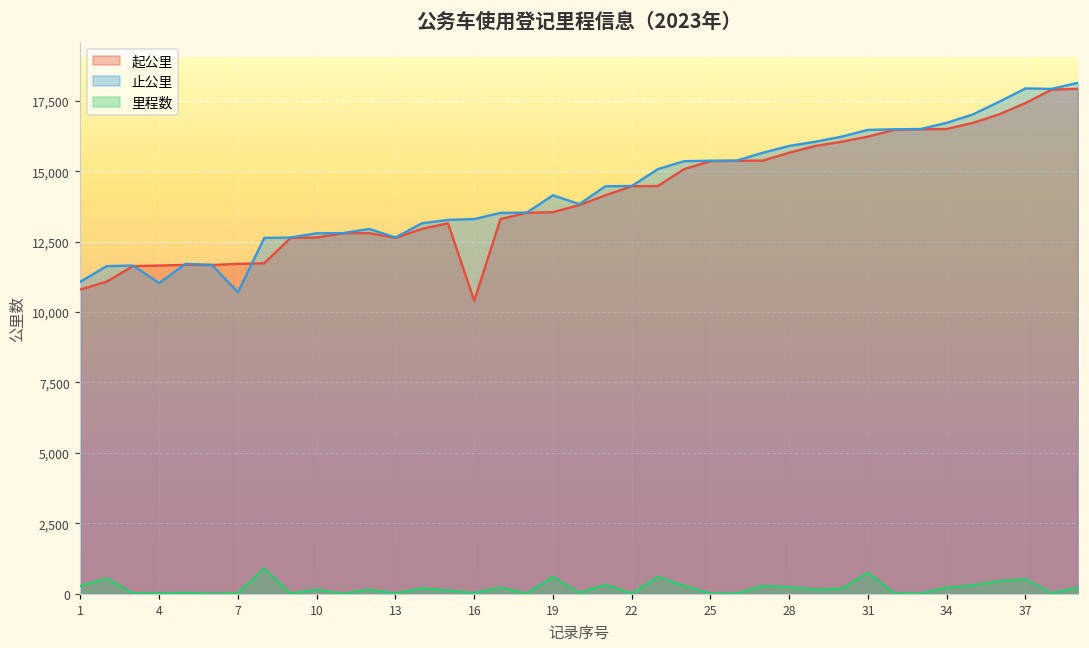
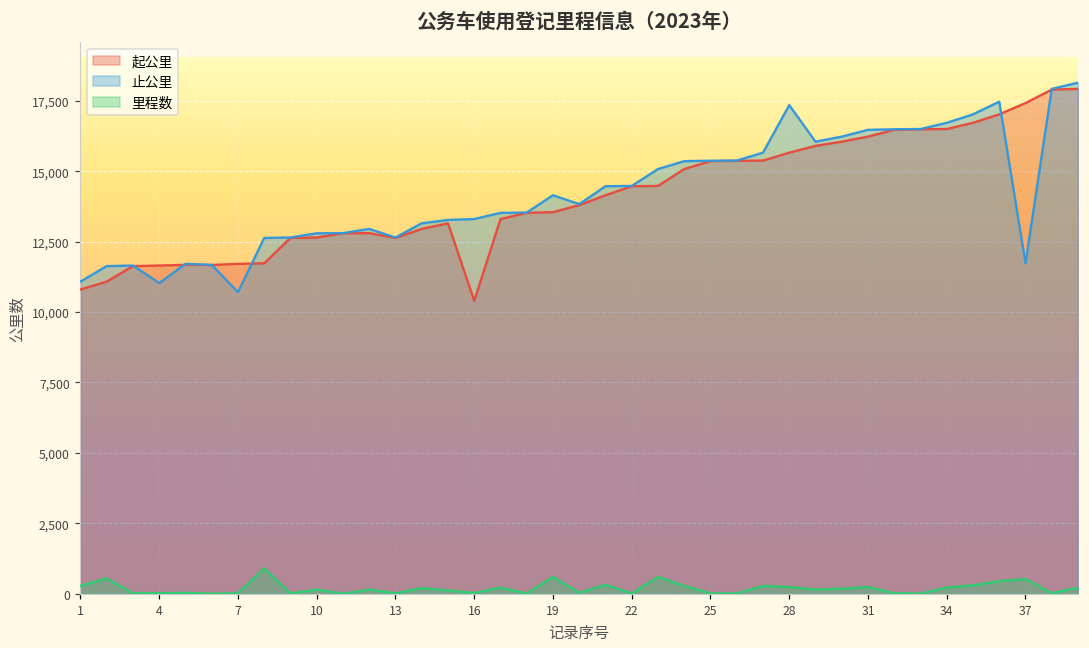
  {
    "起公里": {
      "1": "10,800",
      "4": "11,700",
      "7": "11,700",
      "10": "12,600",
      "16": "10,400",
      "19": "13,500",
      "28": "15,700",
      "31": "16,200",
      "34": "16,500",
      "37": "17,400"
    },
    "止公里": {
      "1": "11,100",
      "4": "11,000",
      "7": "10,700",
      "10": "12,800",
      "16": "13,300",
      "19": "14,100",
-     "28": "15,900",
+     "28": "17,300",
      "31": "16,500",
      "34": "16,700",
-     "37": "17,900"
+     "37": "11,700"
    },
    "里程数": {
      "1": "300",
      "4": "0",
      "7": "0",
      "10": "200",
      "13": "0",
      "16": "0",
      "19": "600",
      "22": "0",
      "25": "0",
      "28": "200",
-     "31": "700",
+     "31": "200",
      "34": "200",
      "37": "500"
    }
  }
